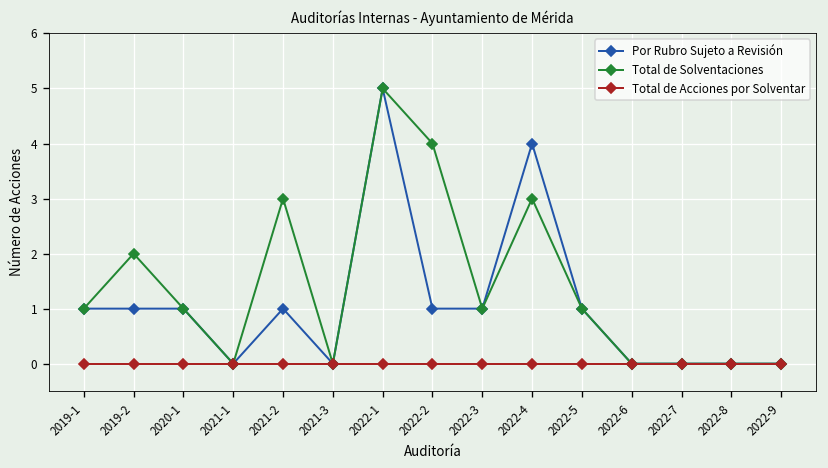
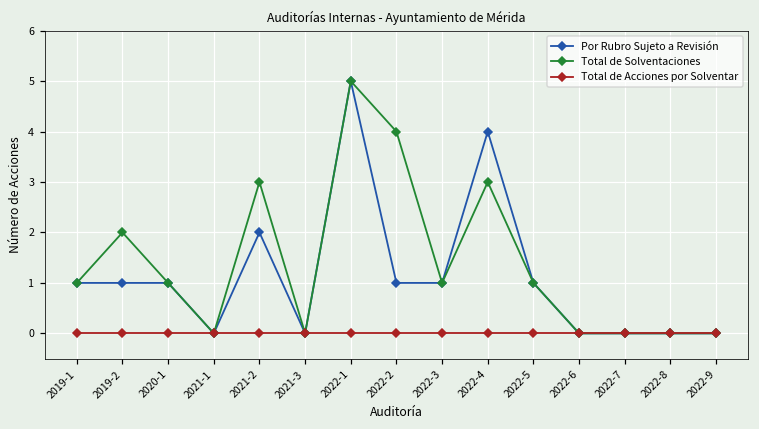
  {
    "Por Rubro Sujeto a Revisión": {
      "2019-2": 1,
-     "2021-2": 1,
+     "2021-2": 2,
      "2022-2": 1,
      "2022-4": 4
    },
    "Total de Solventaciones": {
      "2019-2": 2,
      "2021-2": 3,
      "2022-2": 4,
      "2022-4": 3
    },
    "Total de Acciones por Solventar": {
      "2019-1": 0,
      "2019-2": 0,
      "2020-1": 0,
      "2021-2": 0,
      "2022-1": 0,
      "2022-2": 0,
      "2022-3": 0,
      "2022-4": 0,
      "2022-5": 0
    }
  }
